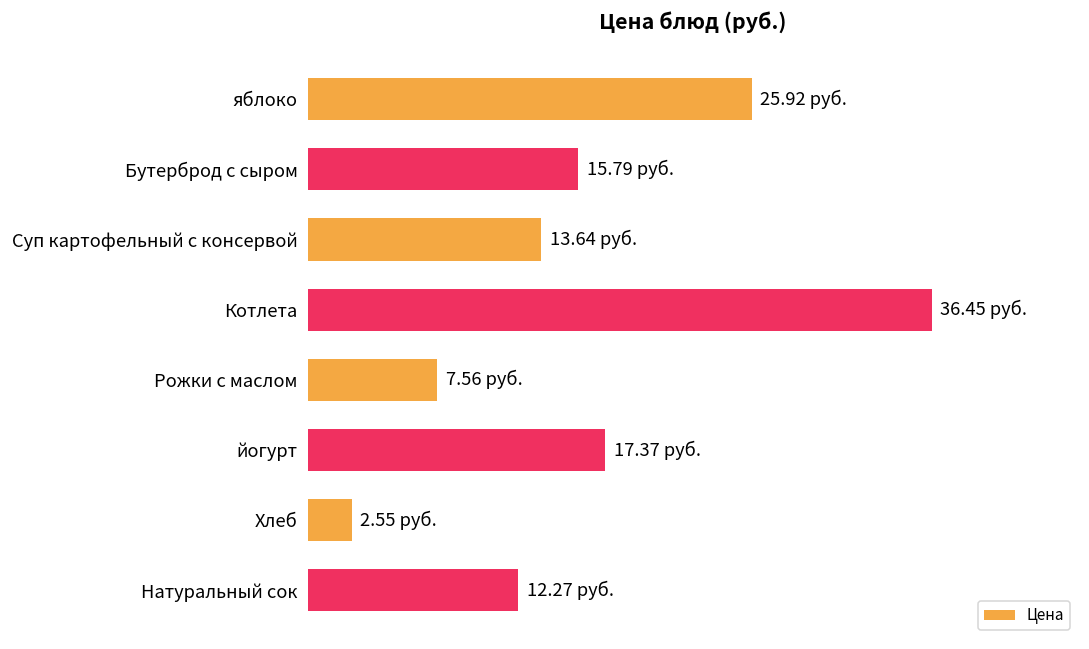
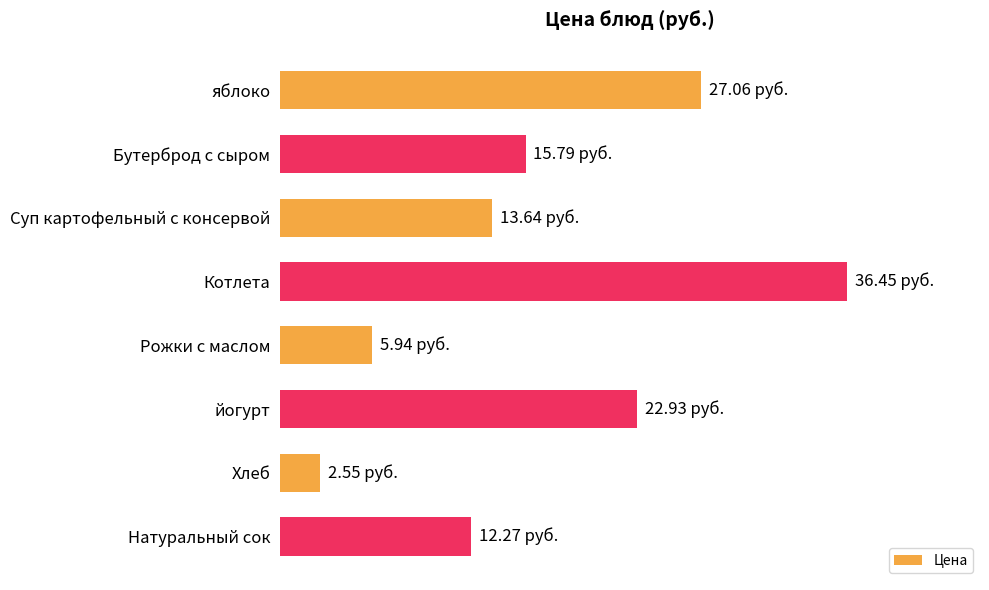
  {
-   "яблоко": 25.92,
+   "яблоко": 27.06,
    "Бутерброд с сыром": 15.79,
    "Суп картофельный с консервой": 13.64,
    "Котлета": 36.45,
-   "Рожки с маслом": 7.56,
-   "йогурт": 17.37,
+   "Рожки с маслом": 5.94,
+   "йогурт": 22.93,
    "Хлеб": 2.55,
    "Натуральный сок": 12.27
  }
